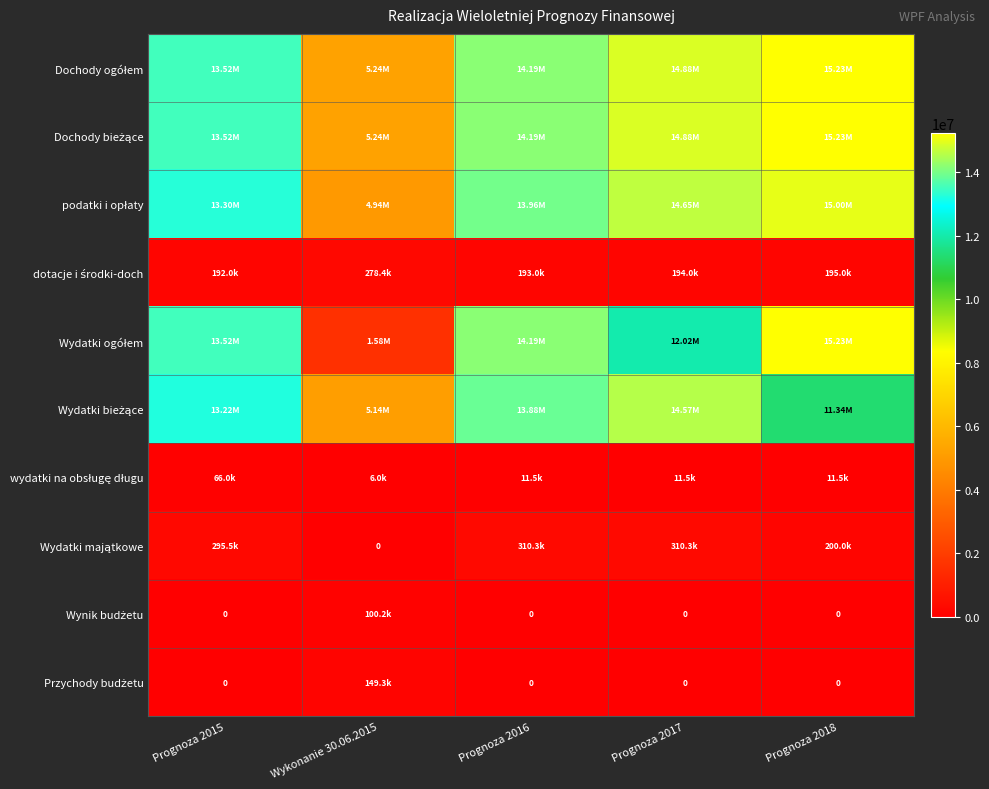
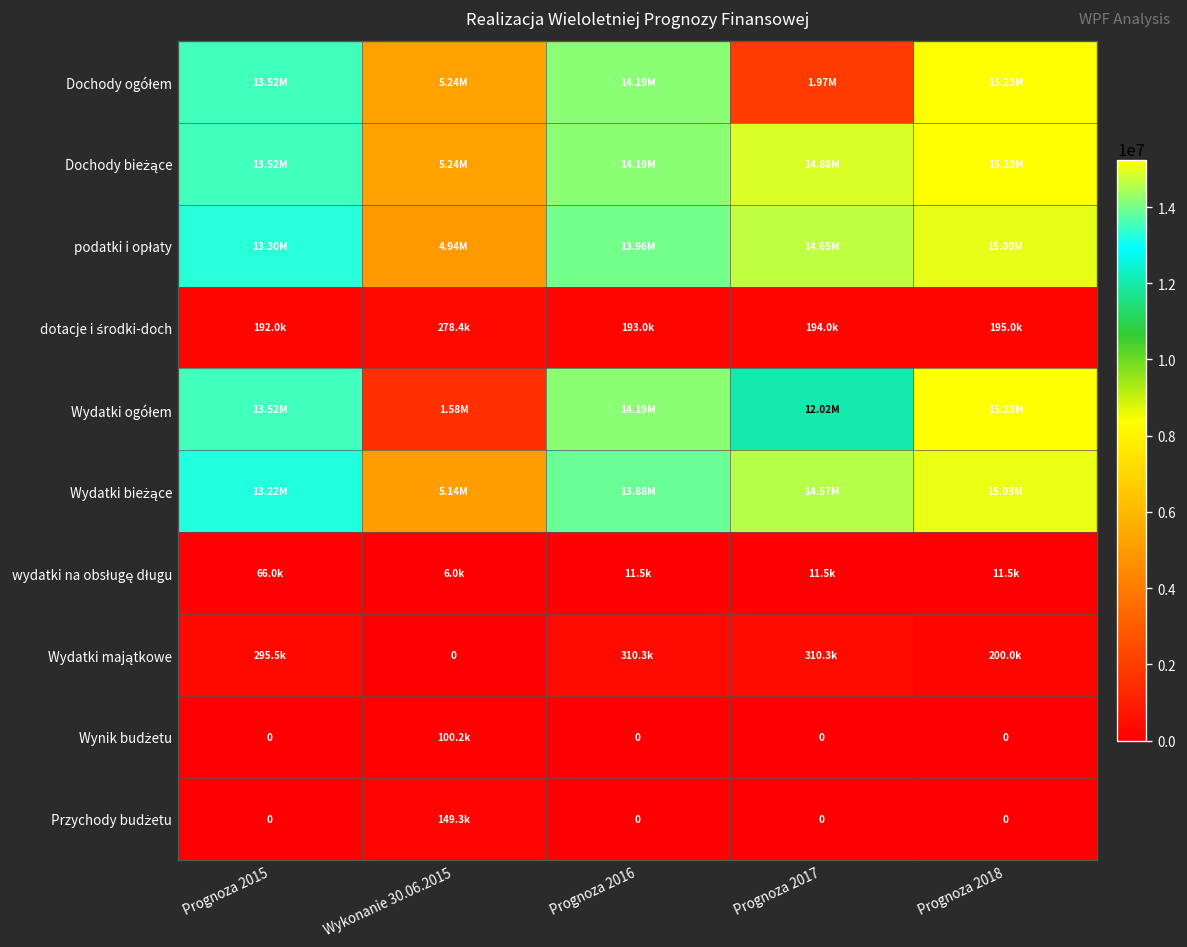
  {
    "Dochody ogółem": {
      "Prognoza 2015": "13.52M",
      "Wykonanie 30.06.2015": "5.24M",
      "Prognoza 2016": "14.19M",
-     "Prognoza 2017": "14.88M",
+     "Prognoza 2017": "1.97M",
      "Prognoza 2018": "15.23M"
    },
    "Dochody bieżące": {
      "Prognoza 2015": "13.52M",
      "Wykonanie 30.06.2015": "5.24M",
      "Prognoza 2016": "14.19M",
      "Prognoza 2017": "14.88M",
      "Prognoza 2018": "15.23M"
    },
    "podatki i opłaty": {
      "Prognoza 2015": "13.30M",
      "Wykonanie 30.06.2015": "4.94M",
      "Prognoza 2016": "13.96M",
      "Prognoza 2017": "14.65M",
      "Prognoza 2018": "15.00M"
    },
    "dotacje i środki-doch": {
      "Prognoza 2015": "192.0k",
      "Wykonanie 30.06.2015": "278.4k",
      "Prognoza 2016": "193.0k",
      "Prognoza 2017": "194.0k",
      "Prognoza 2018": "195.0k"
    },
    "Wydatki ogółem": {
      "Prognoza 2015": "13.52M",
      "Wykonanie 30.06.2015": "1.58M",
      "Prognoza 2016": "14.19M",
      "Prognoza 2017": "12.02M",
      "Prognoza 2018": "15.23M"
    },
    "Wydatki bieżące": {
      "Prognoza 2015": "13.22M",
      "Wykonanie 30.06.2015": "5.14M",
      "Prognoza 2016": "13.88M",
      "Prognoza 2017": "14.57M",
-     "Prognoza 2018": "11.34M"
+     "Prognoza 2018": "15.03M"
    },
    "wydatki na obsługę długu": {
      "Prognoza 2015": "66.0k",
      "Wykonanie 30.06.2015": "6.0k",
      "Prognoza 2016": "11.5k",
      "Prognoza 2017": "11.5k",
      "Prognoza 2018": "11.5k"
    },
    "Wydatki majątkowe": {
      "Prognoza 2015": "295.5k",
      "Wykonanie 30.06.2015": "0",
      "Prognoza 2016": "310.3k",
      "Prognoza 2017": "310.3k",
      "Prognoza 2018": "200.0k"
    },
    "Wynik budżetu": {
      "Prognoza 2015": "0",
      "Wykonanie 30.06.2015": "100.2k",
      "Prognoza 2016": "0",
      "Prognoza 2017": "0",
      "Prognoza 2018": "0"
    },
    "Przychody budżetu": {
      "Prognoza 2015": "0",
      "Wykonanie 30.06.2015": "149.3k",
      "Prognoza 2016": "0",
      "Prognoza 2017": "0",
      "Prognoza 2018": "0"
    }
  }
